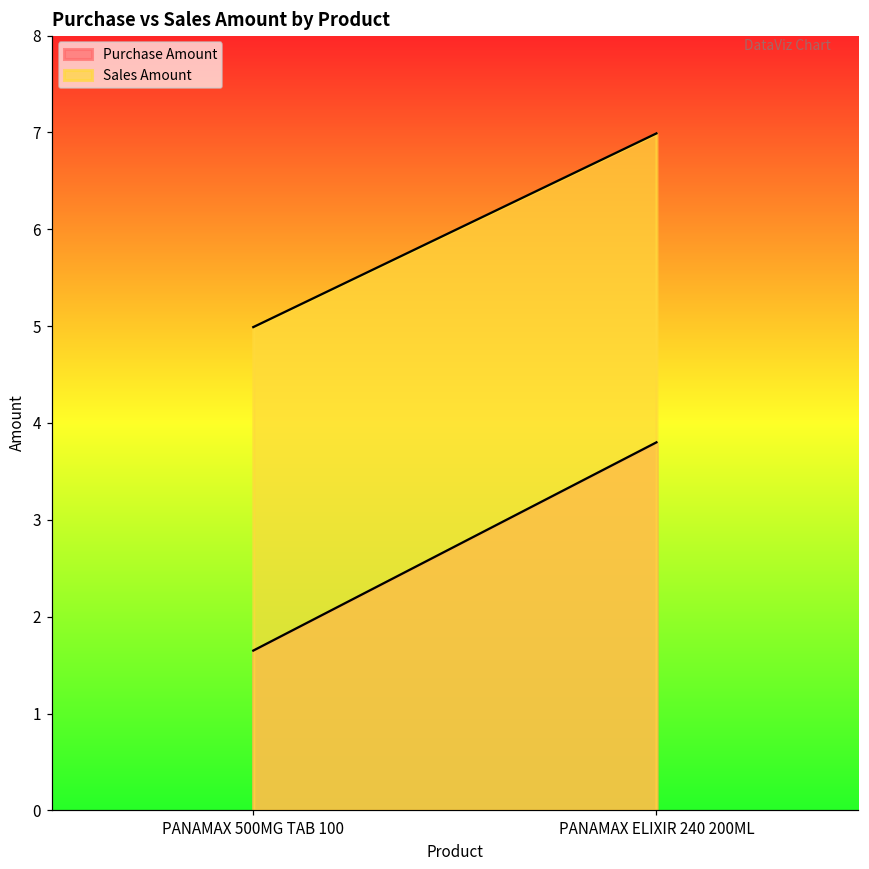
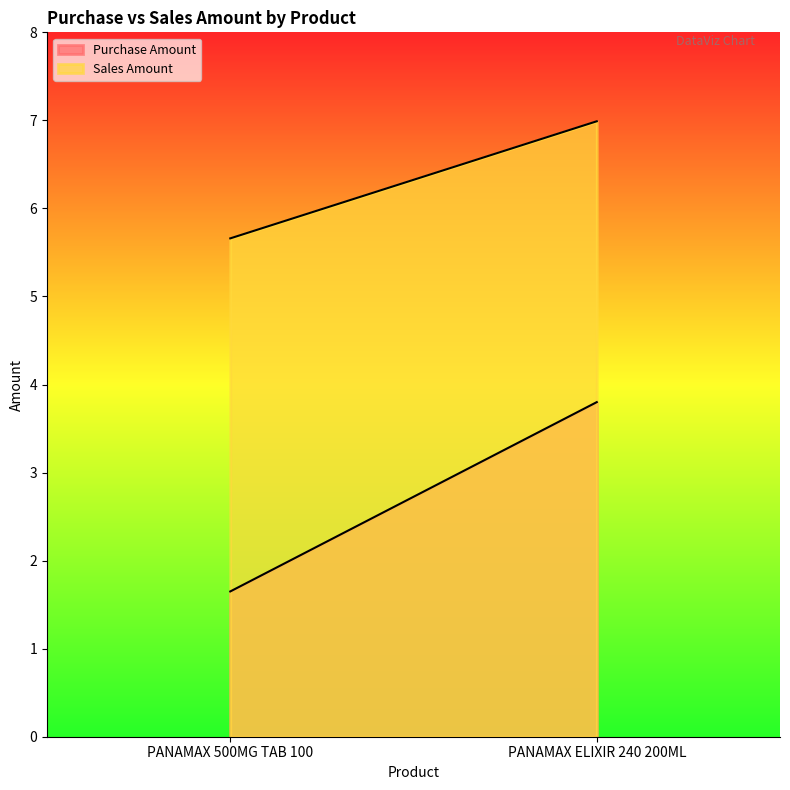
  {
    "Purchase Amount": {
      "PANAMAX 500MG TAB 100": 1.7,
      "PANAMAX ELIXIR 240 200ML": 3.8
    },
    "Sales Amount": {
-     "PANAMAX 500MG TAB 100": 5.0,
+     "PANAMAX 500MG TAB 100": 5.7,
      "PANAMAX ELIXIR 240 200ML": 7.0
    }
  }
